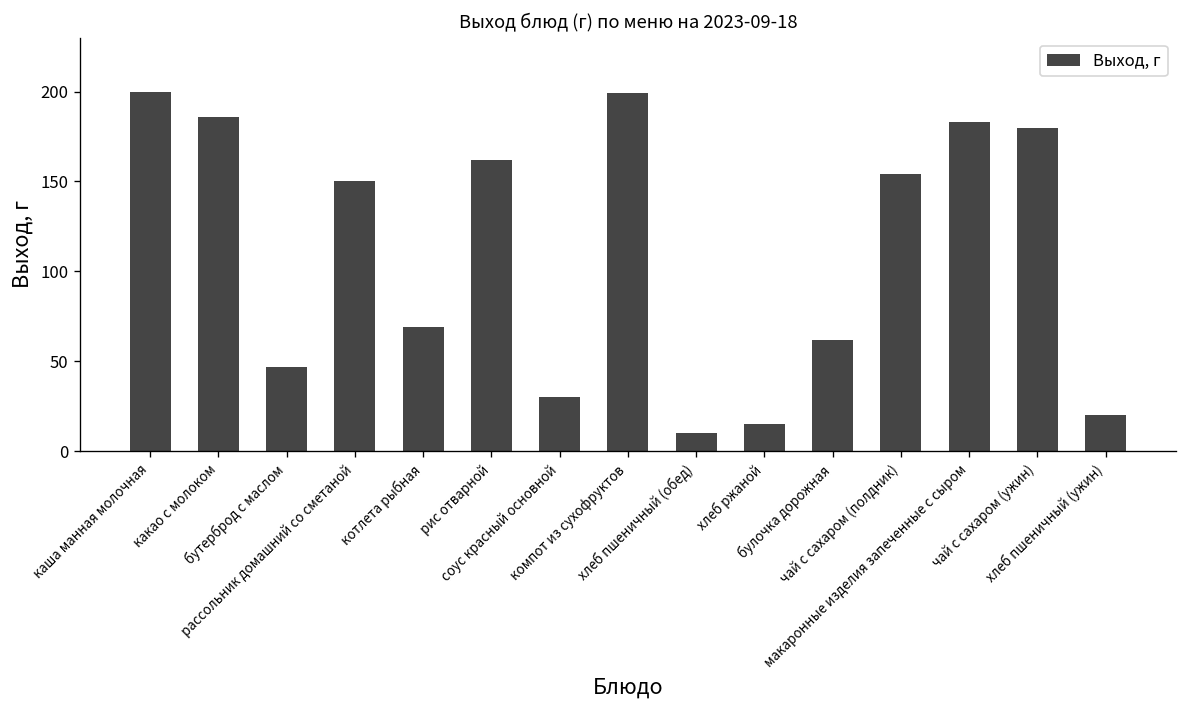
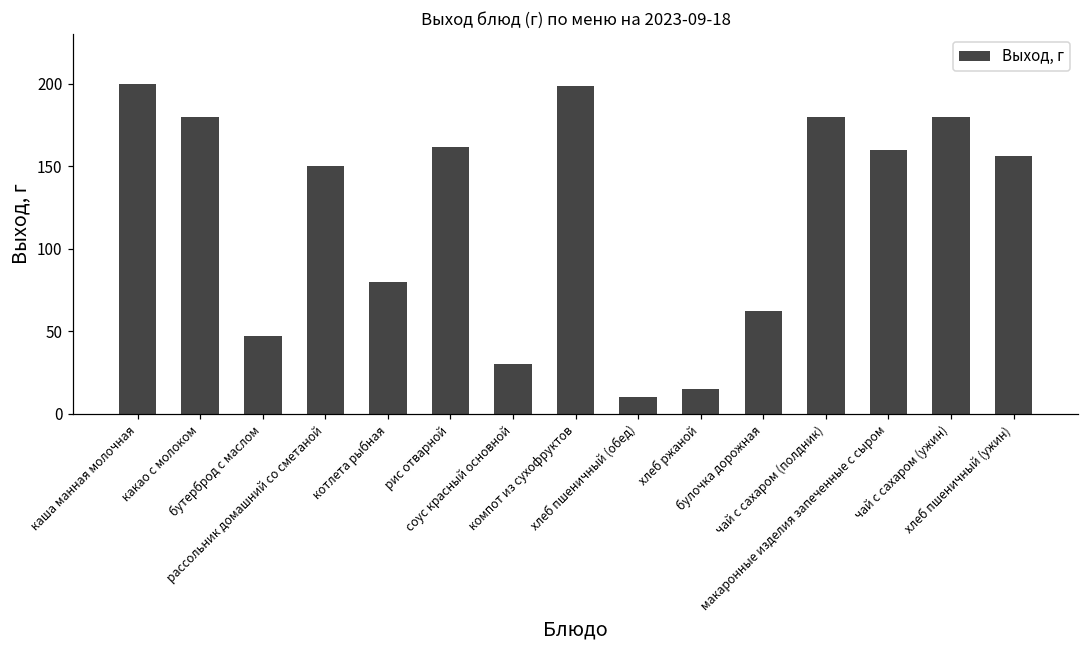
  {
    "каша манная молочная": 200,
-   "какао с молоком": 186,
+   "какао с молоком": 180,
    "бутерброд с маслом": 47,
    "рассольник домашний со сметаной": 150,
-   "котлета рыбная": 69,
+   "котлета рыбная": 80,
    "рис отварной": 162,
    "соус красный основной": 30,
    "компот из сухофруктов": 199,
    "хлеб пшеничный (обед)": 10,
    "хлеб ржаной": 15,
    "булочка дорожная": 62,
-   "чай с сахаром (полдник)": 154,
-   "макаронные изделия запеченные с сыром": 183,
+   "чай с сахаром (полдник)": 180,
+   "макаронные изделия запеченные с сыром": 160,
    "чай с сахаром (ужин)": 180,
-   "хлеб пшеничный (ужин)": 20
+   "хлеб пшеничный (ужин)": 156
  }
